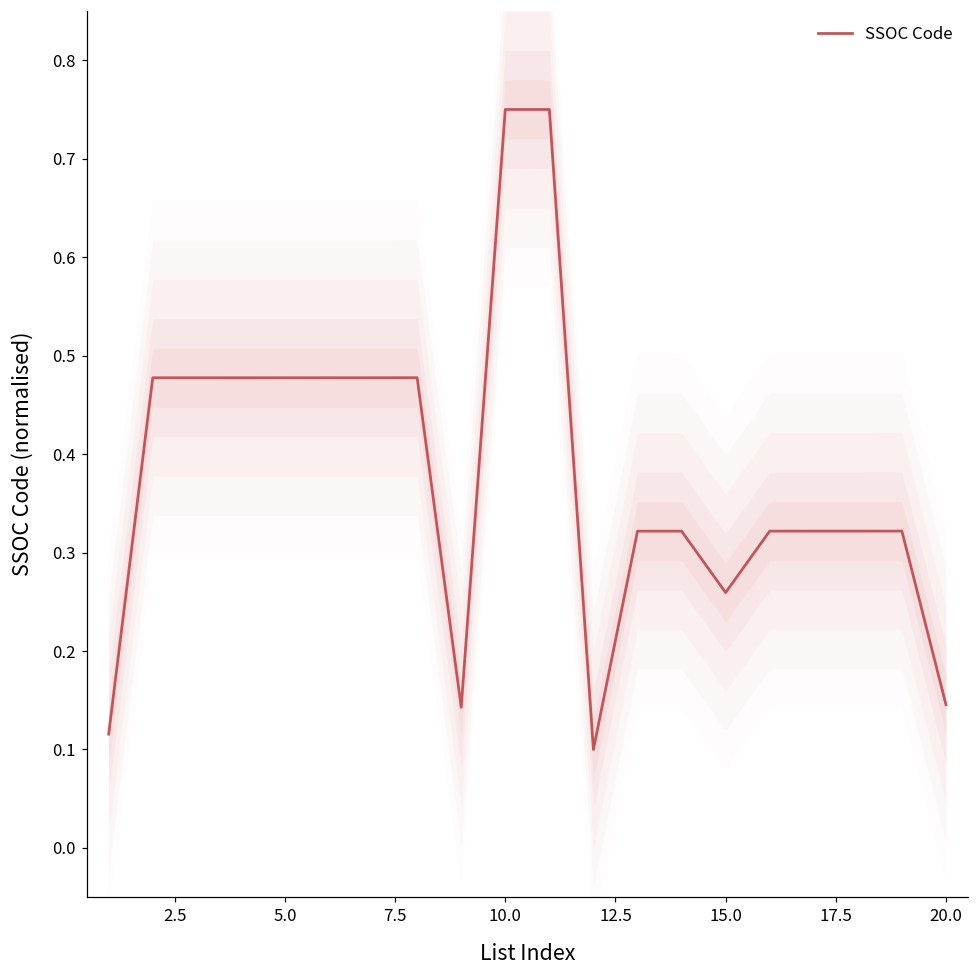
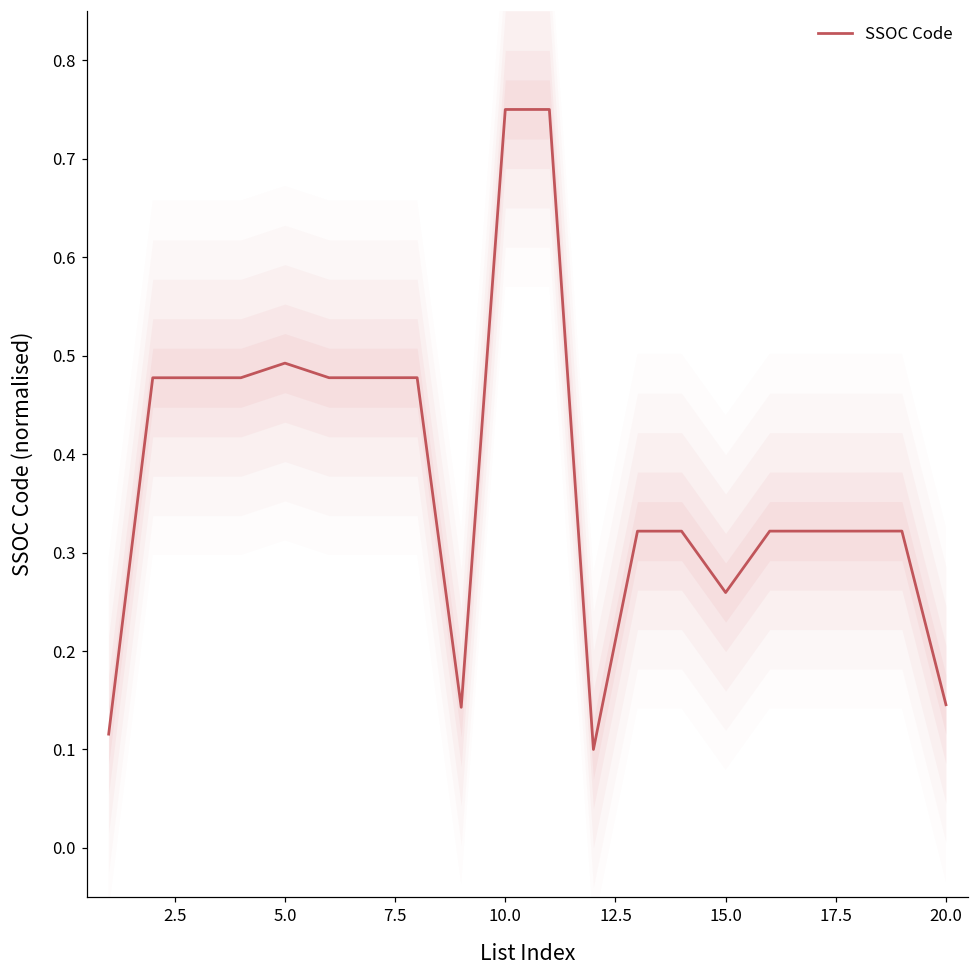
  {
    "SSOC Code": {
-     "5.0": 0.48,
+     "5.0": 0.49,
      "10.0": 0.75,
      "15.0": 0.26,
      "20.0": 0.15
    }
  }
